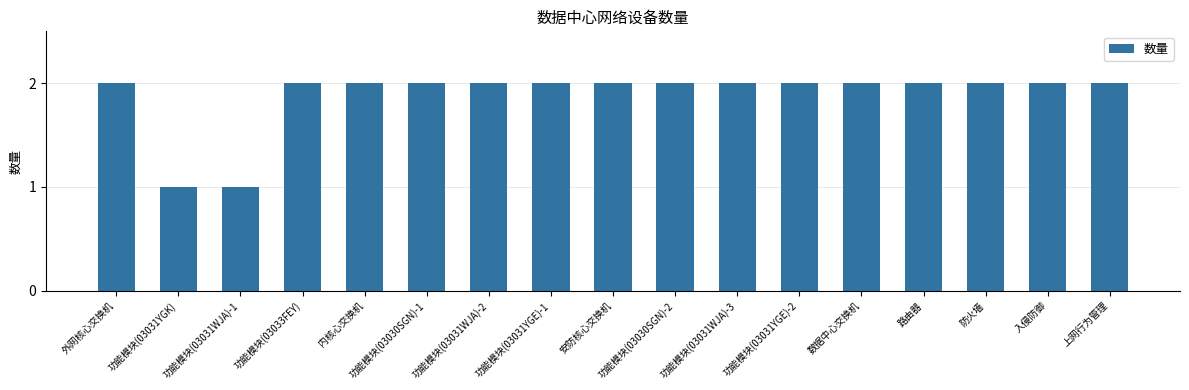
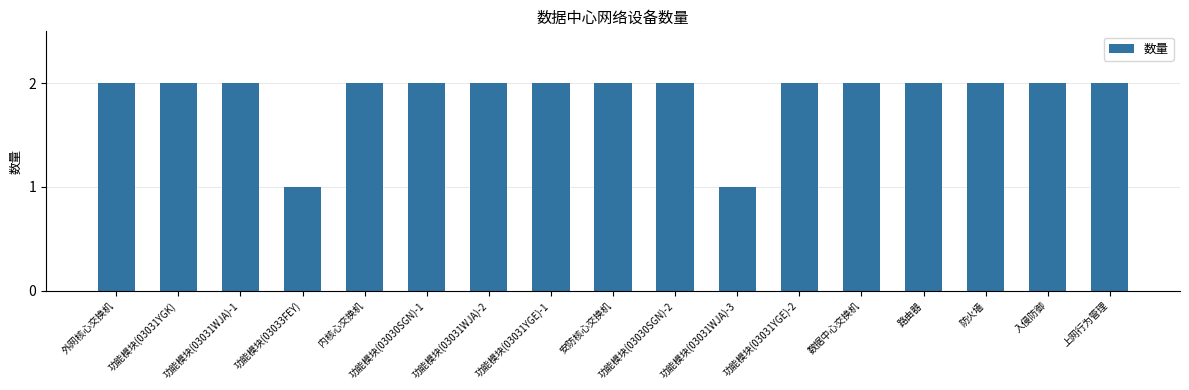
  {
    "外网核心交换机": 2,
-   "功能模块(03031YGK)": 1,
-   "功能模块(03031WJA)-1": 1,
-   "功能模块(03033FEY)": 2,
+   "功能模块(03031YGK)": 2,
+   "功能模块(03031WJA)-1": 2,
+   "功能模块(03033FEY)": 1,
    "内核心交换机": 2,
    "功能模块(03030SGN)-1": 2,
    "功能模块(03031WJA)-2": 2,
    "功能模块(03031YGE)-1": 2,
    "安防核心交换机": 2,
    "功能模块(03030SGN)-2": 2,
-   "功能模块(03031WJA)-3": 2,
+   "功能模块(03031WJA)-3": 1,
    "功能模块(03031YGE)-2": 2,
    "数据中心交换机": 2,
    "路由器": 2,
    "防火墙": 2,
    "入侵防御": 2,
    "上网行为管理": 2
  }
